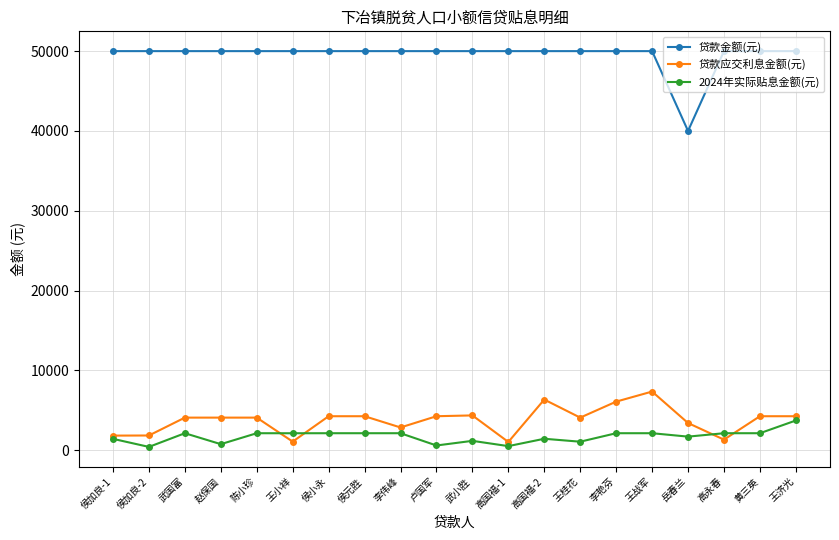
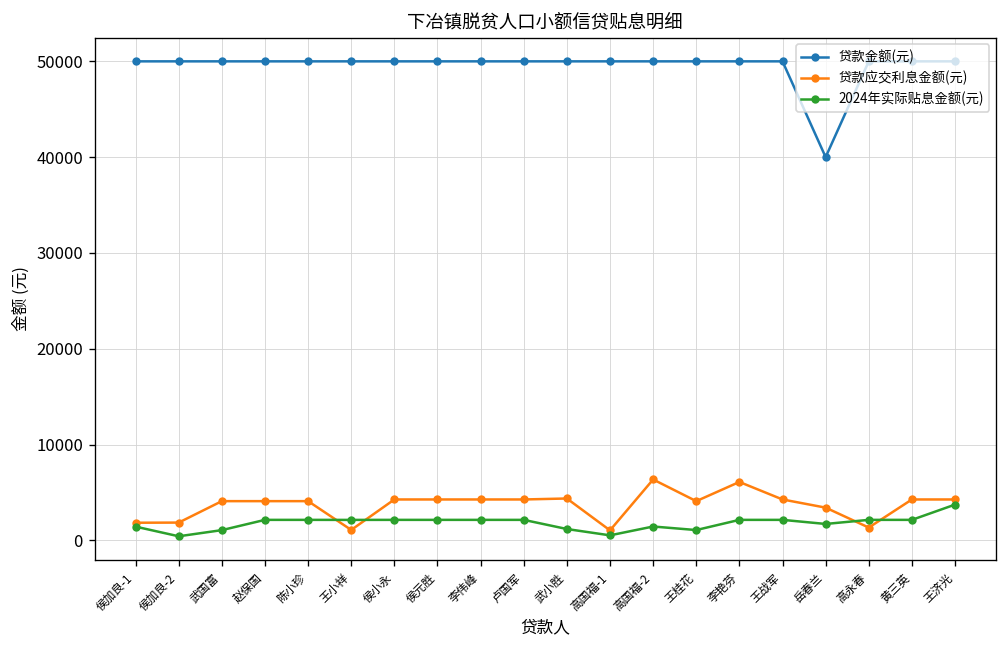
  {
    "贷款金额(元)": {
      "侯加良-1": 50000,
      "侯加良-2": 50000,
      "武国富": 50000,
      "赵保国": 50000,
      "陈小珍": 50000,
      "王小祥": 50000,
      "侯小永": 50000,
      "侯元胜": 50000,
      "李伟峰": 50000,
      "卢国军": 50000,
      "武小胜": 50000,
      "高国福-1": 50000,
      "高国福-2": 50000,
      "王桂花": 50000,
      "李艳芬": 50000,
      "王战军": 50000,
      "岳春兰": 40000
    },
    "贷款应交利息金额(元)": {
      "侯加良-1": 2000,
      "侯加良-2": 2000,
      "武国富": 4000,
      "赵保国": 4000,
      "陈小珍": 4000,
      "王小祥": 1000,
      "侯小永": 4000,
      "侯元胜": 4000,
-     "李伟峰": 3000,
+     "李伟峰": 4000,
      "卢国军": 4000,
      "武小胜": 4000,
      "高国福-1": 1000,
      "高国福-2": 6000,
      "王桂花": 4000,
      "李艳芬": 6000,
-     "王战军": 7000,
+     "王战军": 4000,
      "岳春兰": 3000,
      "高永春": 1000,
      "黄三英": 4000,
      "王济光": 4000
    },
    "2024年实际贴息金额(元)": {
      "侯加良-1": 1000,
      "侯加良-2": 0,
-     "武国富": 2000,
-     "赵保国": 1000,
+     "武国富": 1000,
+     "赵保国": 2000,
      "陈小珍": 2000,
      "王小祥": 2000,
      "侯小永": 2000,
      "侯元胜": 2000,
      "李伟峰": 2000,
-     "卢国军": 1000,
+     "卢国军": 2000,
      "武小胜": 1000,
      "高国福-1": 1000,
      "高国福-2": 1000,
      "王桂花": 1000,
      "李艳芬": 2000,
      "王战军": 2000,
      "岳春兰": 2000,
      "高永春": 2000,
      "黄三英": 2000,
      "王济光": 4000
    }
  }
